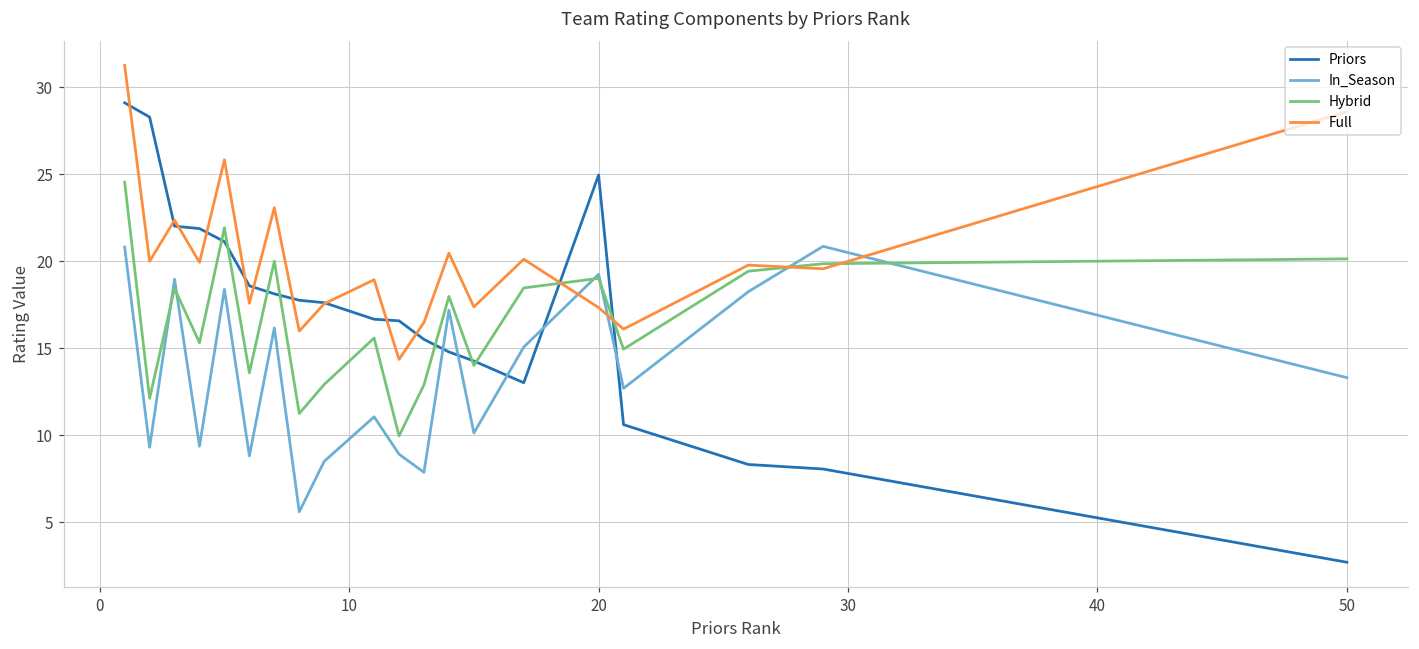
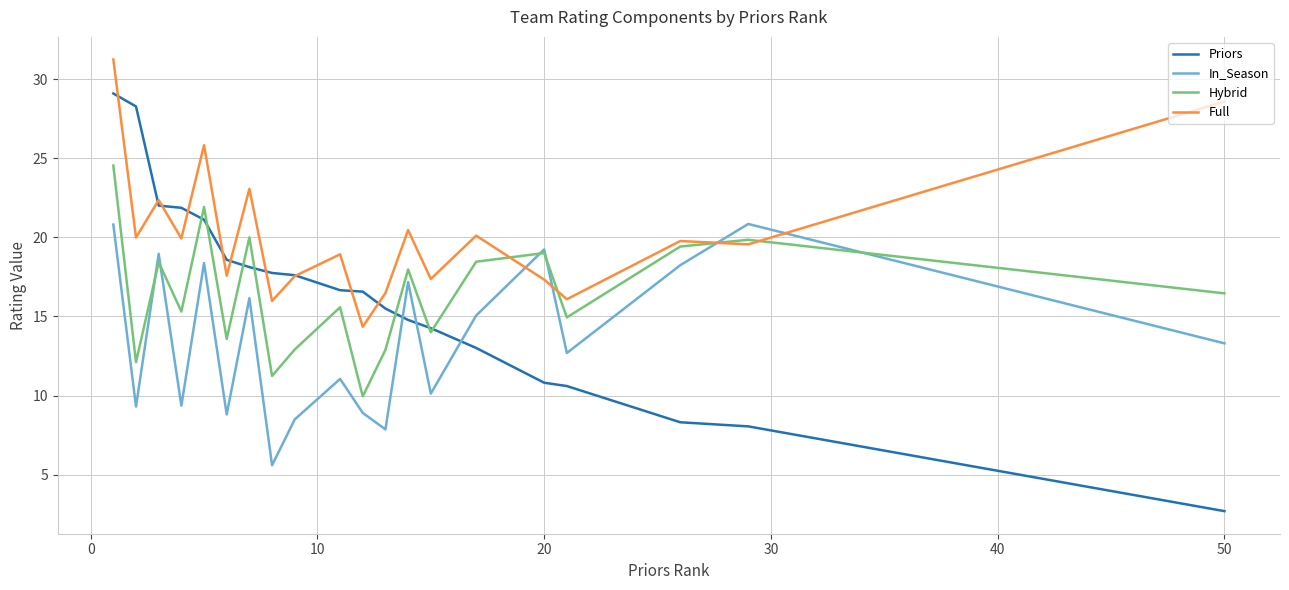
  {
    "Priors": {
-     "20": 25.0,
+     "20": 10.8,
      "50": 2.7
    },
    "In_Season": {
      "20": 19.2,
      "50": 13.3
    },
    "Hybrid": {
      "20": 19.0,
-     "50": 20.1
+     "50": 16.5
    },
    "Full": {
      "20": 17.3
    }
  }
